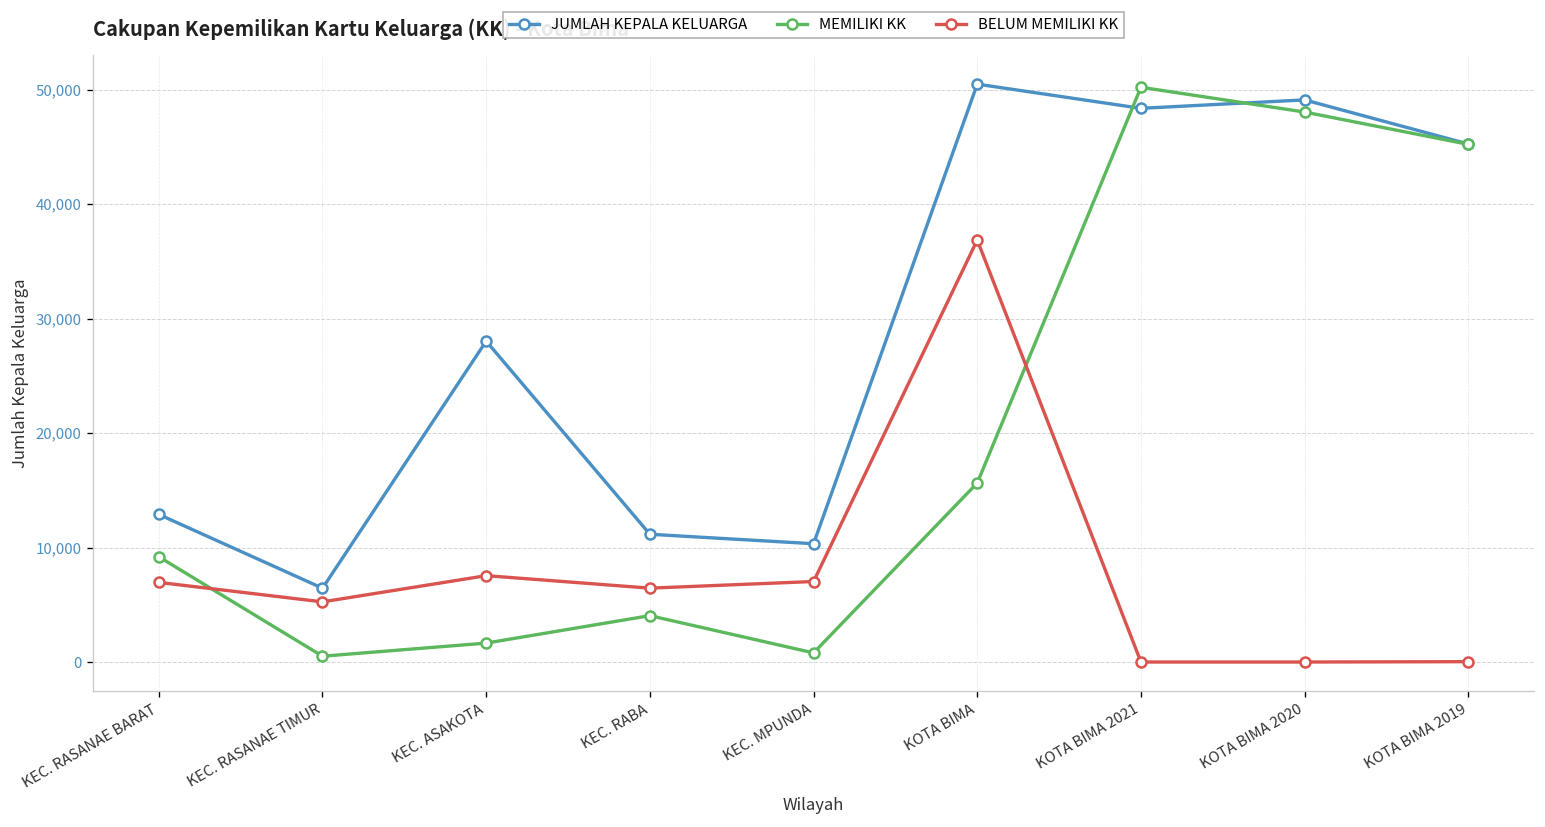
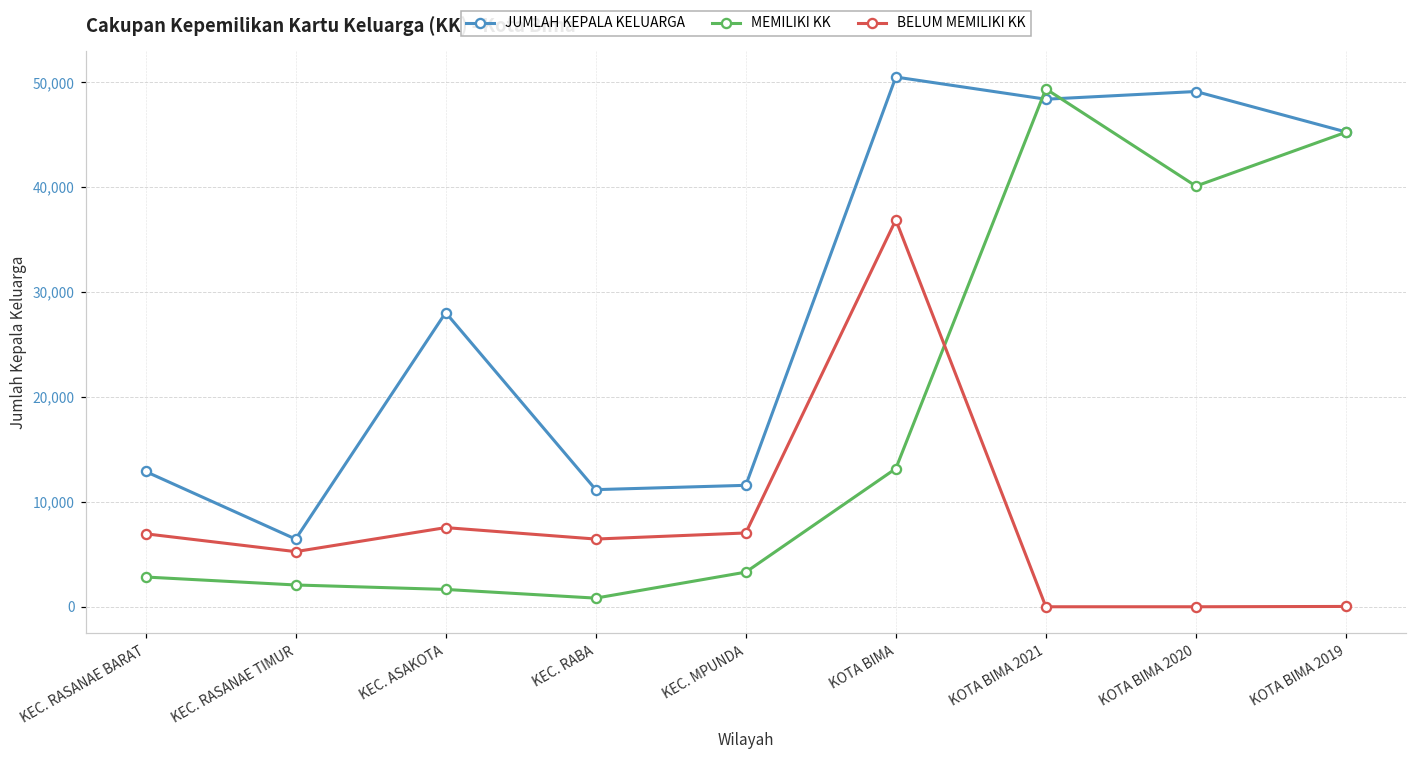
  {
    "JUMLAH KEPALA KELUARGA": {
      "KEC. RASANAE BARAT": "13,000",
      "KEC. RASANAE TIMUR": "6,000",
      "KEC. ASAKOTA": "28,000",
      "KEC. RABA": "11,000",
-     "KEC. MPUNDA": "10,000",
+     "KEC. MPUNDA": "12,000",
      "KOTA BIMA": "50,000",
      "KOTA BIMA 2021": "48,000",
      "KOTA BIMA 2020": "49,000"
    },
    "MEMILIKI KK": {
-     "KEC. RASANAE BARAT": "9,000",
-     "KEC. RASANAE TIMUR": "1,000",
+     "KEC. RASANAE BARAT": "3,000",
+     "KEC. RASANAE TIMUR": "2,000",
      "KEC. ASAKOTA": "2,000",
-     "KEC. RABA": "4,000",
-     "KEC. MPUNDA": "1,000",
-     "KOTA BIMA": "16,000",
-     "KOTA BIMA 2021": "50,000",
-     "KOTA BIMA 2020": "48,000"
+     "KEC. RABA": "1,000",
+     "KEC. MPUNDA": "3,000",
+     "KOTA BIMA": "13,000",
+     "KOTA BIMA 2021": "49,000",
+     "KOTA BIMA 2020": "40,000"
    },
    "BELUM MEMILIKI KK": {
      "KEC. RASANAE BARAT": "7,000",
      "KEC. RASANAE TIMUR": "5,000",
      "KEC. ASAKOTA": "8,000",
      "KEC. RABA": "6,000",
      "KEC. MPUNDA": "7,000",
      "KOTA BIMA": "37,000",
      "KOTA BIMA 2021": "0",
      "KOTA BIMA 2020": "0",
      "KOTA BIMA 2019": "0"
    }
  }
